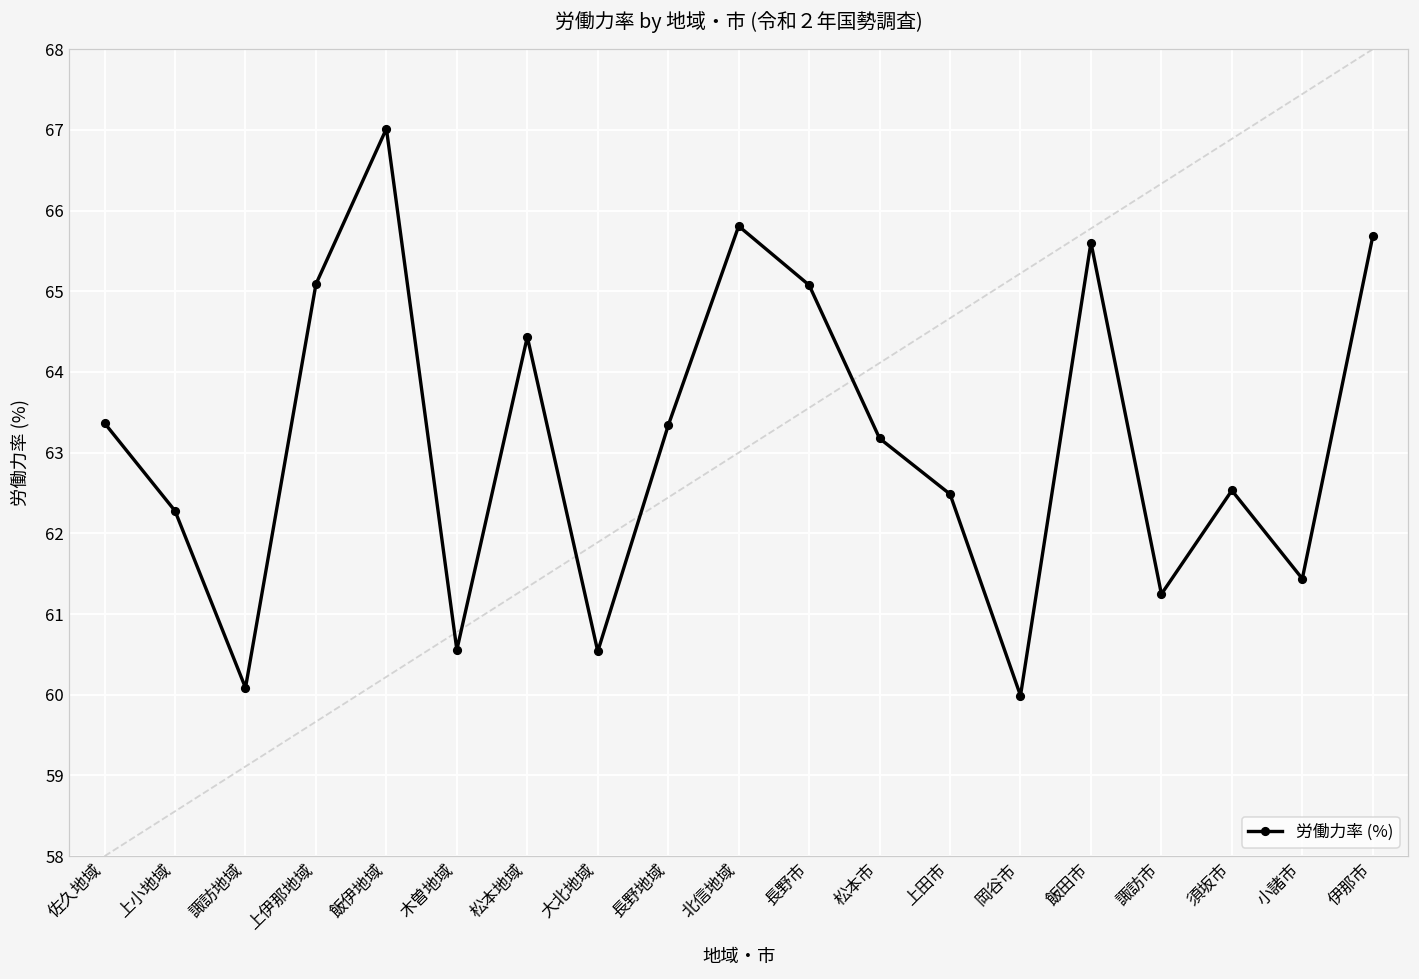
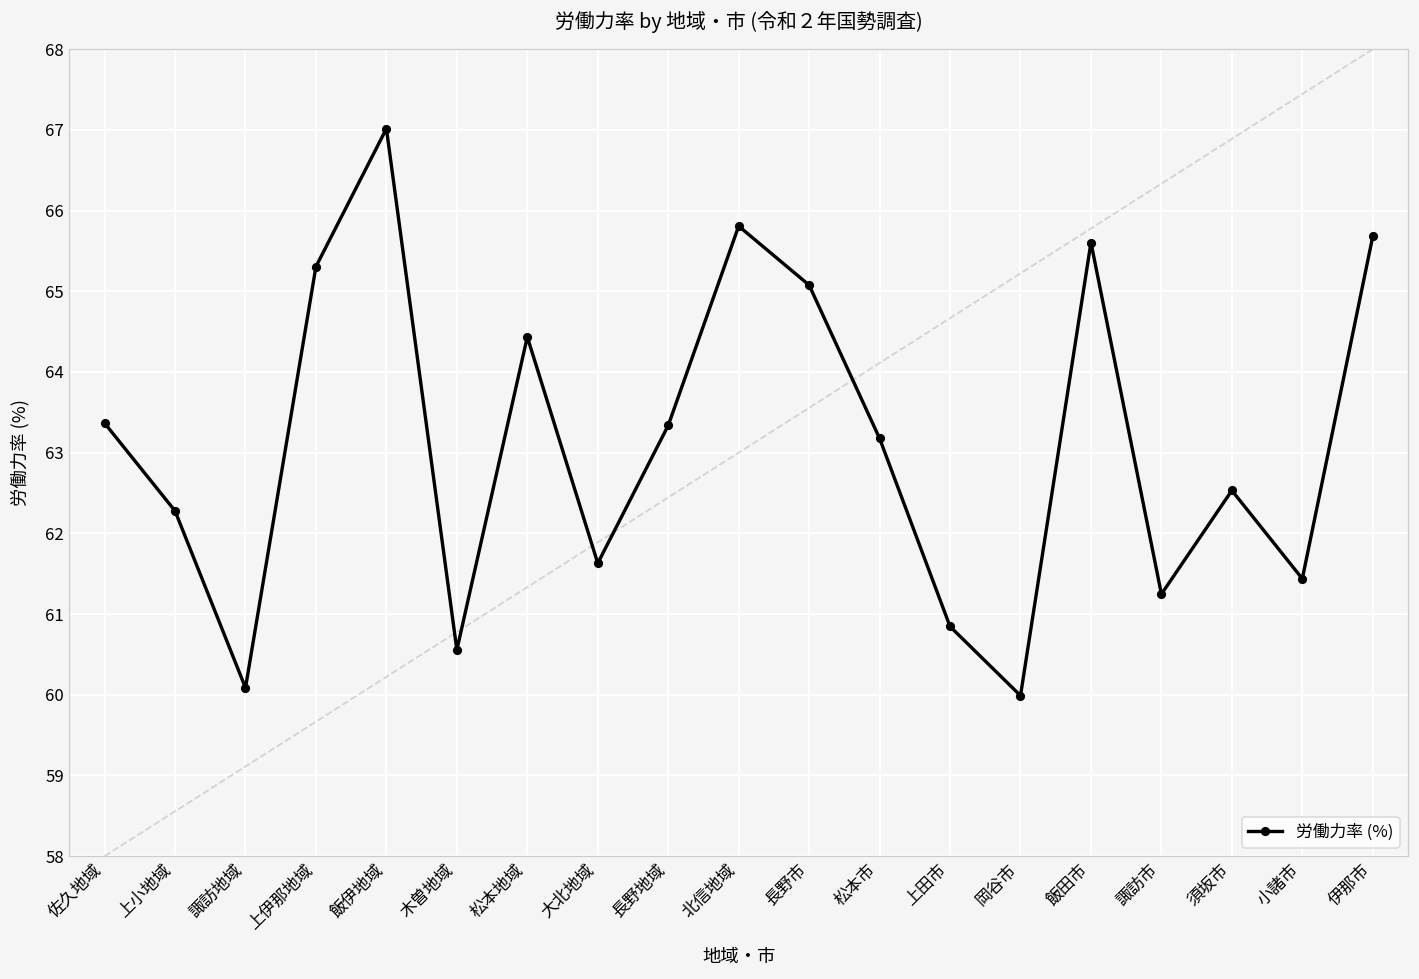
  {
    "労働力率 (%)": {
      "佐久地域": 63.4,
      "上小地域": 62.3,
      "諏訪地域": 60.1,
-     "上伊那地域": 65.1,
+     "上伊那地域": 65.3,
      "飯伊地域": 67.0,
      "木曽地域": 60.6,
      "松本地域": 64.4,
-     "大北地域": 60.5,
+     "大北地域": 61.6,
      "長野地域": 63.3,
      "北信地域": 65.8,
      "長野市": 65.1,
      "松本市": 63.2,
-     "上田市": 62.5,
+     "上田市": 60.8,
      "岡谷市": 60.0,
      "飯田市": 65.6,
      "諏訪市": 61.2,
      "須坂市": 62.5,
      "小諸市": 61.4,
      "伊那市": 65.7
    }
  }
